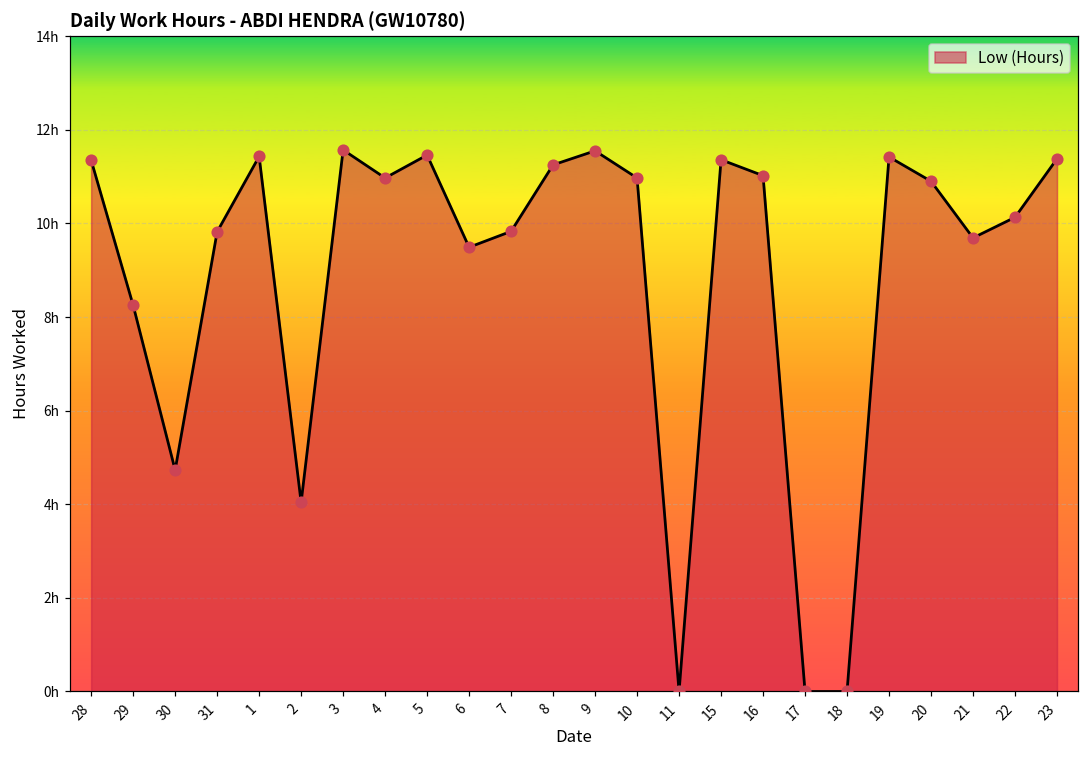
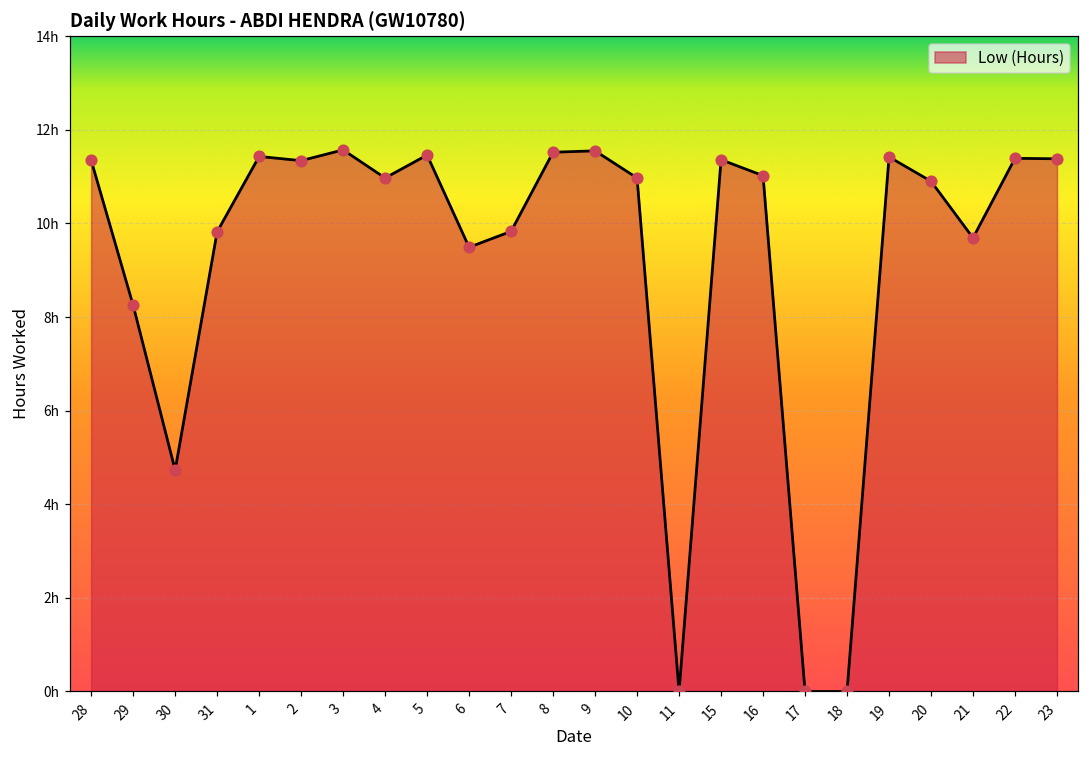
  {
    "28": "11.4h",
    "29": "8.3h",
    "30": "4.7h",
    "31": "9.8h",
    "1": "11.4h",
-   "2": "4.0h",
+   "2": "11.3h",
    "3": "11.6h",
    "4": "11.0h",
    "5": "11.5h",
    "6": "9.5h",
    "7": "9.8h",
-   "8": "11.3h",
+   "8": "11.5h",
    "9": "11.6h",
    "10": "11.0h",
    "11": "0.0h",
    "15": "11.4h",
    "16": "11.0h",
    "17": "0.0h",
    "18": "0.0h",
    "19": "11.4h",
    "20": "10.9h",
    "21": "9.7h",
-   "22": "10.1h",
+   "22": "11.4h",
    "23": "11.4h"
  }
